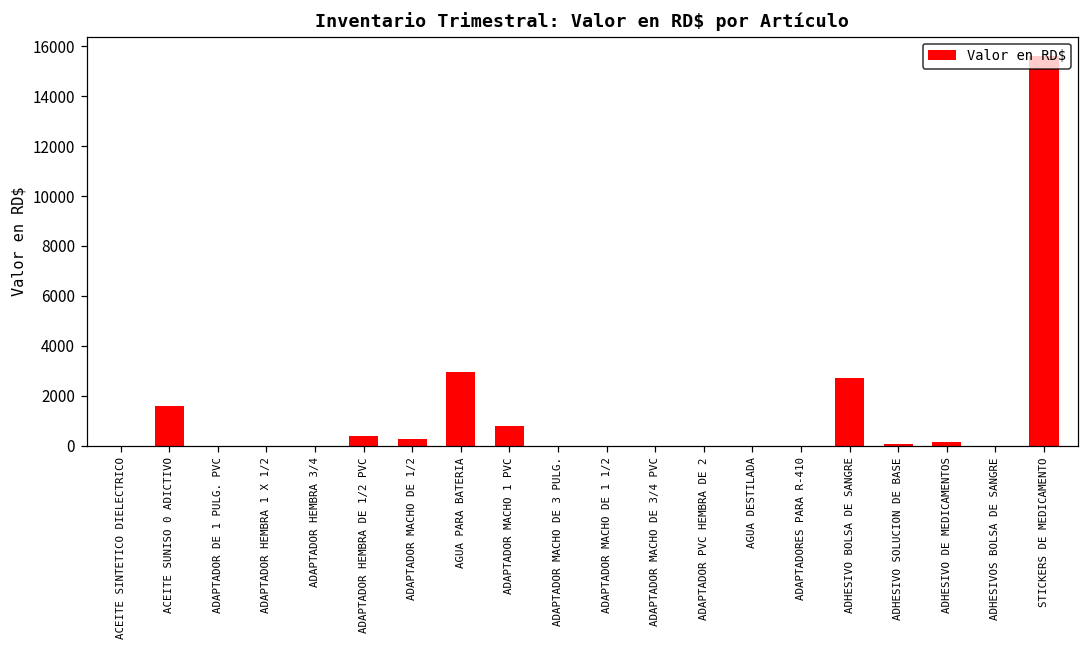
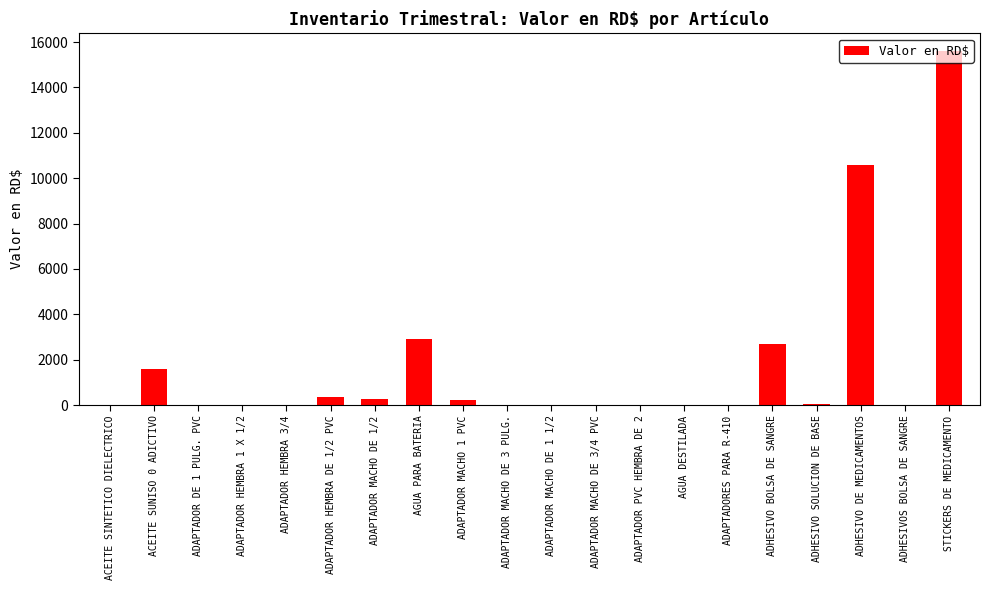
  {
    "ACEITE SINTETICO DIELECTRICO": 0,
    "ACEITE SUNISO 0 ADICTIVO": 1600,
    "ADAPTADOR DE 1 PULG. PVC": 0,
    "ADAPTADOR HEMBRA 1 X 1/2": 0,
    "ADAPTADOR HEMBRA 3/4": 0,
    "ADAPTADOR HEMBRA DE 1/2 PVC": 400,
    "ADAPTADOR MACHO DE 1/2": 300,
    "AGUA PARA BATERIA": 2900,
-   "ADAPTADOR MACHO 1 PVC": 800,
+   "ADAPTADOR MACHO 1 PVC": 200,
    "ADAPTADOR MACHO DE 3 PULG.": 0,
    "ADAPTADOR MACHO DE 1 1/2": 0,
    "ADAPTADOR MACHO DE 3/4 PVC": 0,
    "ADAPTADOR PVC HEMBRA DE 2": 0,
    "AGUA DESTILADA": 0,
    "ADAPTADORES PARA R-410": 0,
    "ADHESIVO BOLSA DE SANGRE": 2700,
-   "ADHESIVO DE MEDICAMENTOS": 100,
+   "ADHESIVO DE MEDICAMENTOS": 10600,
    "ADHESIVOS BOLSA DE SANGRE": 0
  }
